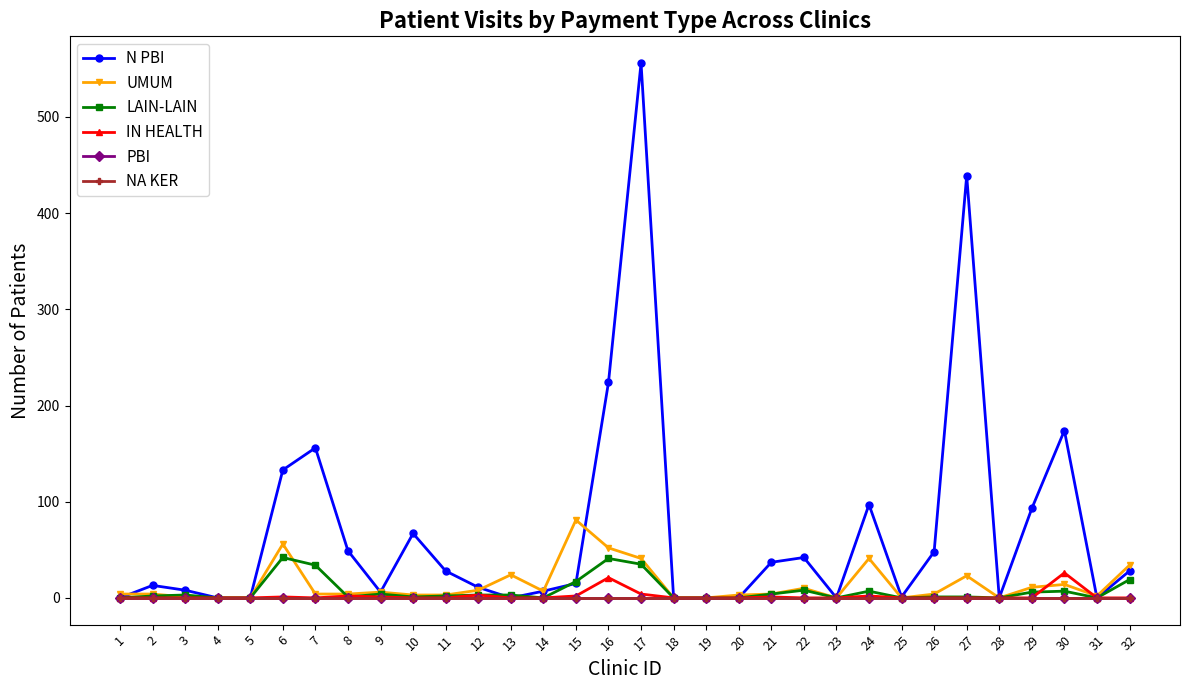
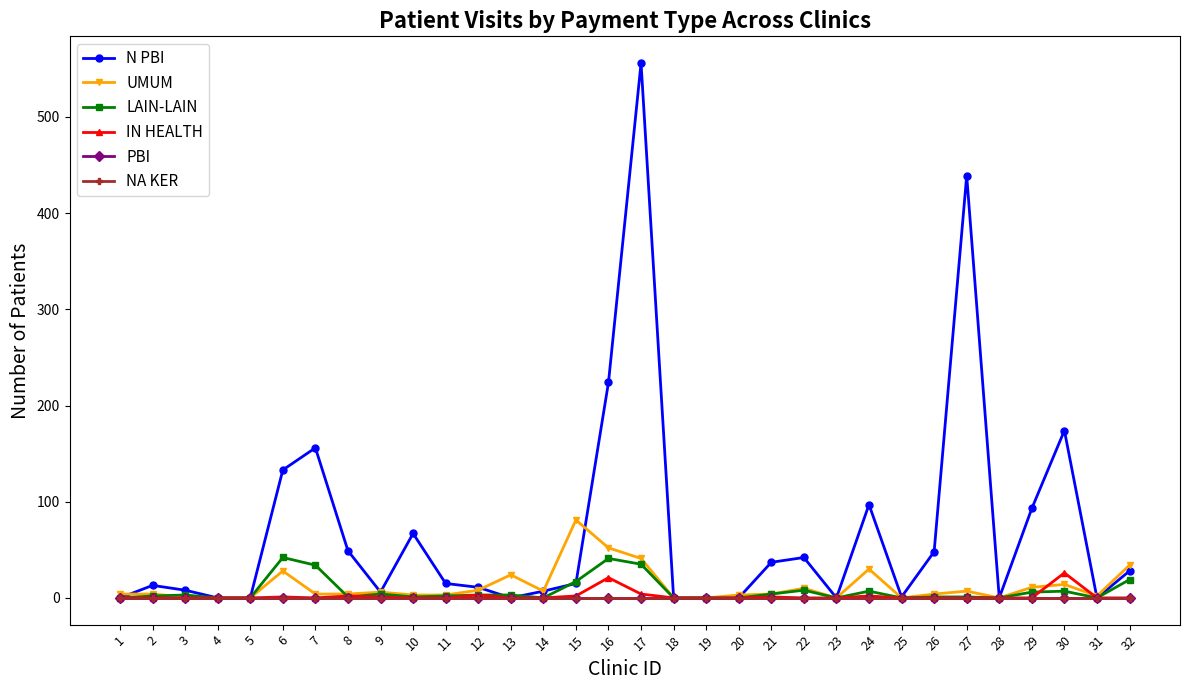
  {
    "N PBI": {
      "2": 10,
      "3": 10,
      "6": 130,
      "7": 160,
      "8": 50,
      "10": 70,
-     "11": 30,
+     "11": 20,
      "12": 10,
      "16": 220,
      "17": 560,
      "21": 40,
      "22": 40,
      "24": 100,
      "26": 50,
      "27": 440,
      "29": 90,
      "30": 170,
      "32": 30
    },
    "UMUM": {
      "1": 0,
-     "6": 60,
+     "6": 30,
      "7": 0,
      "12": 10,
      "13": 20,
      "15": 80,
      "16": 50,
      "17": 40,
      "20": 0,
-     "24": 40,
+     "24": 30,
      "26": 0,
-     "27": 20,
+     "27": 10,
      "29": 10,
      "30": 10,
      "32": 30
    },
    "LAIN-LAIN": {
      "6": 40,
      "7": 30,
      "13": 0,
      "16": 40,
      "17": 40,
      "24": 10,
      "29": 10,
      "30": 10,
      "32": 20
    },
    "IN HEALTH": {
      "16": 20,
      "17": 0,
      "30": 30
    },
    "NA KER": {
      "12": 0,
      "16": 0,
      "17": 0,
      "30": 0
    }
  }
